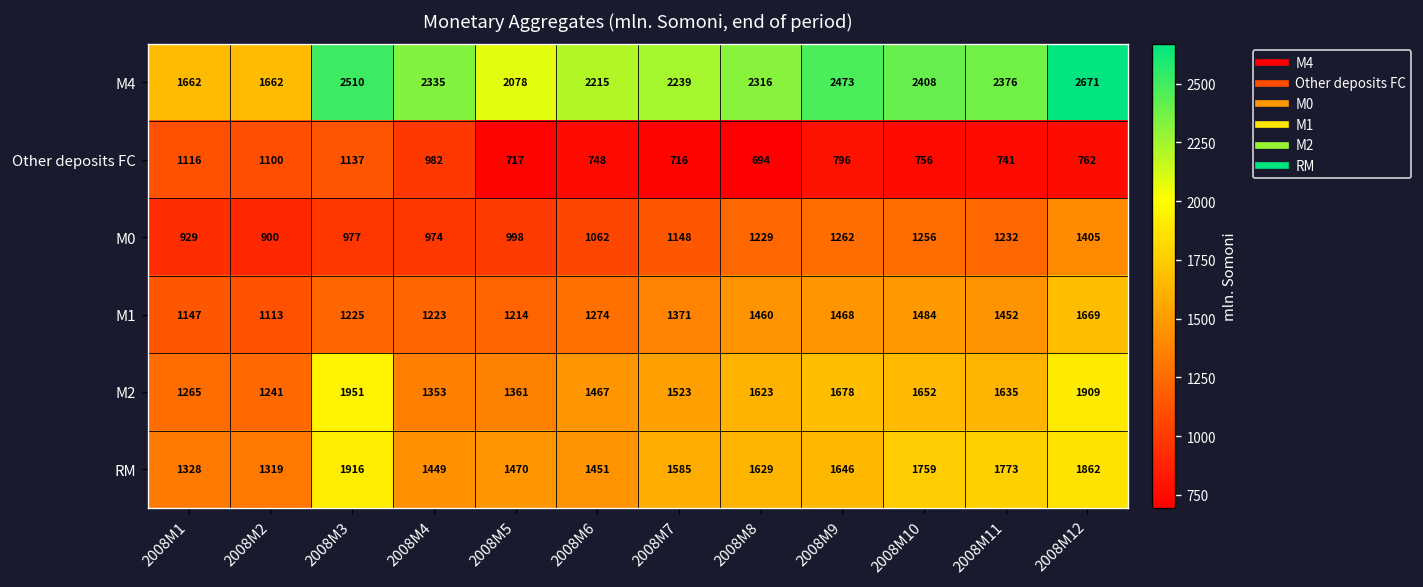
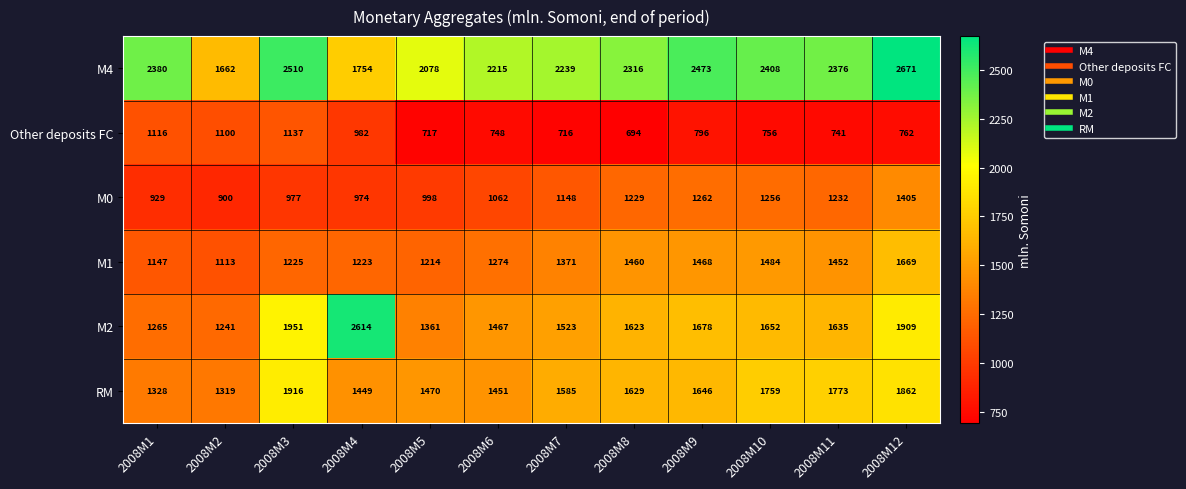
  {
    "M4": {
-     "2008M1": 1662,
+     "2008M1": 2380,
      "2008M2": 1662,
      "2008M3": 2510,
-     "2008M4": 2335,
+     "2008M4": 1754,
      "2008M5": 2078,
      "2008M6": 2215,
      "2008M7": 2239,
      "2008M8": 2316,
      "2008M9": 2473,
      "2008M10": 2408,
      "2008M11": 2376,
      "2008M12": 2671
    },
    "Other deposits FC": {
      "2008M1": 1116,
      "2008M2": 1100,
      "2008M3": 1137,
      "2008M4": 982,
      "2008M5": 717,
      "2008M6": 748,
      "2008M7": 716,
      "2008M8": 694,
      "2008M9": 796,
      "2008M10": 756,
      "2008M11": 741,
      "2008M12": 762
    },
    "M0": {
      "2008M1": 929,
      "2008M2": 900,
      "2008M3": 977,
      "2008M4": 974,
      "2008M5": 998,
      "2008M6": 1062,
      "2008M7": 1148,
      "2008M8": 1229,
      "2008M9": 1262,
      "2008M10": 1256,
      "2008M11": 1232,
      "2008M12": 1405
    },
    "M1": {
      "2008M1": 1147,
      "2008M2": 1113,
      "2008M3": 1225,
      "2008M4": 1223,
      "2008M5": 1214,
      "2008M6": 1274,
      "2008M7": 1371,
      "2008M8": 1460,
      "2008M9": 1468,
      "2008M10": 1484,
      "2008M11": 1452,
      "2008M12": 1669
    },
    "M2": {
      "2008M1": 1265,
      "2008M2": 1241,
      "2008M3": 1951,
-     "2008M4": 1353,
+     "2008M4": 2614,
      "2008M5": 1361,
      "2008M6": 1467,
      "2008M7": 1523,
      "2008M8": 1623,
      "2008M9": 1678,
      "2008M10": 1652,
      "2008M11": 1635,
      "2008M12": 1909
    },
    "RM": {
      "2008M1": 1328,
      "2008M2": 1319,
      "2008M3": 1916,
      "2008M4": 1449,
      "2008M5": 1470,
      "2008M6": 1451,
      "2008M7": 1585,
      "2008M8": 1629,
      "2008M9": 1646,
      "2008M10": 1759,
      "2008M11": 1773,
      "2008M12": 1862
    }
  }
